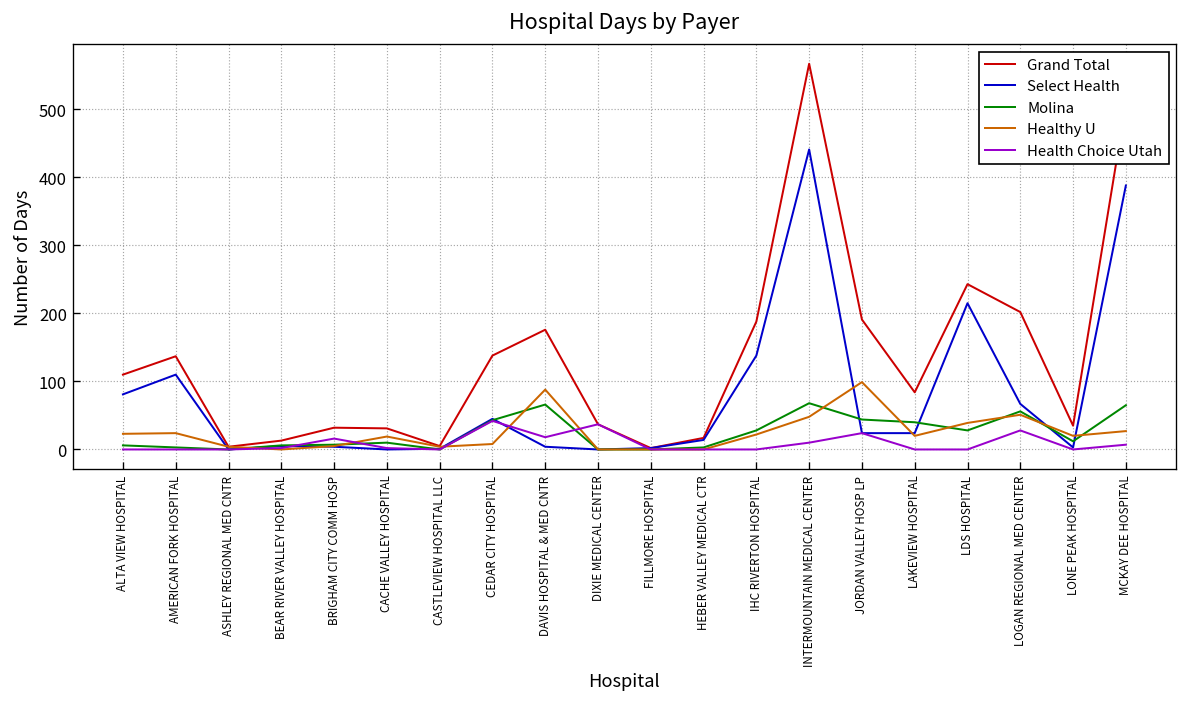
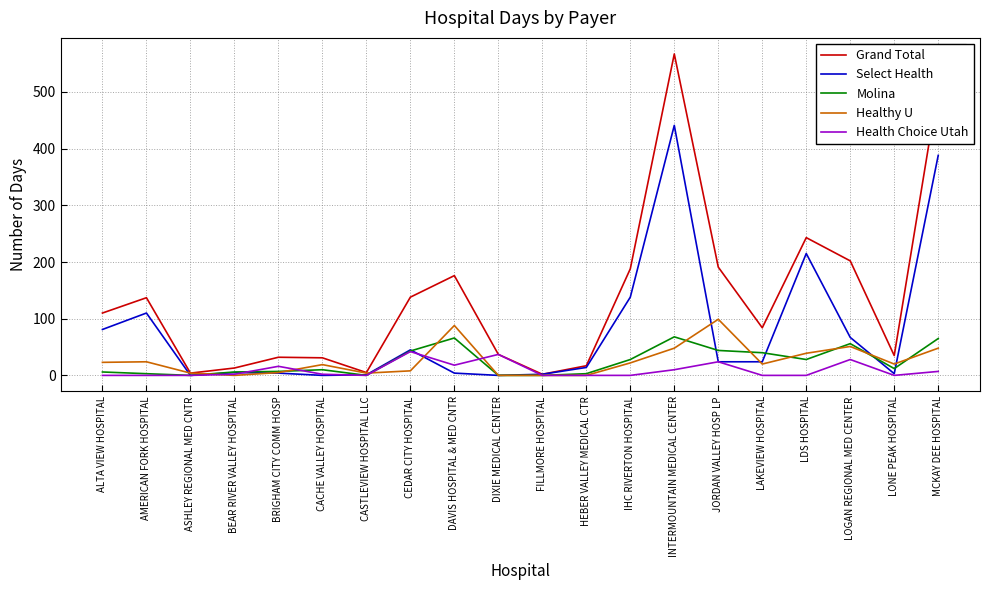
  {
    "Grand Total": {
      "ALTA VIEW HOSPITAL": 110,
      "AMERICAN FORK HOSPITAL": 140,
      "BEAR RIVER VALLEY HOSPITAL": 10,
      "BRIGHAM CITY COMM HOSP": 30,
      "CACHE VALLEY HOSPITAL": 30,
      "CEDAR CITY HOSPITAL": 140,
      "DAVIS HOSPITAL & MED CNTR": 180,
      "IHC RIVERTON HOSPITAL": 190,
      "INTERMOUNTAIN MEDICAL CENTER": 570,
      "JORDAN VALLEY HOSP LP": 190,
      "LAKEVIEW HOSPITAL": 80,
      "LDS HOSPITAL": 240,
      "LOGAN REGIONAL MED CENTER": 200,
      "LONE PEAK HOSPITAL": 40
    },
    "Select Health": {
      "ALTA VIEW HOSPITAL": 80,
      "AMERICAN FORK HOSPITAL": 110,
      "DAVIS HOSPITAL & MED CNTR": 0,
      "IHC RIVERTON HOSPITAL": 140,
      "INTERMOUNTAIN MEDICAL CENTER": 440,
      "LDS HOSPITAL": 220,
      "LOGAN REGIONAL MED CENTER": 70,
      "MCKAY DEE HOSPITAL": 390
    },
    "Molina": {
      "ALTA VIEW HOSPITAL": 10,
      "CACHE VALLEY HOSPITAL": 10,
      "DAVIS HOSPITAL & MED CNTR": 70,
      "IHC RIVERTON HOSPITAL": 30,
      "INTERMOUNTAIN MEDICAL CENTER": 70,
      "JORDAN VALLEY HOSP LP": 40,
      "LAKEVIEW HOSPITAL": 40,
      "LDS HOSPITAL": 30,
      "LOGAN REGIONAL MED CENTER": 60,
      "LONE PEAK HOSPITAL": 10,
      "MCKAY DEE HOSPITAL": 70
    },
    "Healthy U": {
      "ALTA VIEW HOSPITAL": 20,
      "AMERICAN FORK HOSPITAL": 20,
      "CACHE VALLEY HOSPITAL": 20,
      "CEDAR CITY HOSPITAL": 10,
      "DAVIS HOSPITAL & MED CNTR": 90,
      "IHC RIVERTON HOSPITAL": 20,
      "INTERMOUNTAIN MEDICAL CENTER": 50,
      "JORDAN VALLEY HOSP LP": 100,
      "LDS HOSPITAL": 40,
      "LOGAN REGIONAL MED CENTER": 50,
      "LONE PEAK HOSPITAL": 20,
-     "MCKAY DEE HOSPITAL": 30
+     "MCKAY DEE HOSPITAL": 50
    },
    "Health Choice Utah": {
      "ALTA VIEW HOSPITAL": 0,
      "BRIGHAM CITY COMM HOSP": 20,
      "DAVIS HOSPITAL & MED CNTR": 20,
      "IHC RIVERTON HOSPITAL": 0,
      "INTERMOUNTAIN MEDICAL CENTER": 10,
      "LAKEVIEW HOSPITAL": 0,
      "LDS HOSPITAL": 0,
      "LOGAN REGIONAL MED CENTER": 30,
      "MCKAY DEE HOSPITAL": 10
    }
  }
